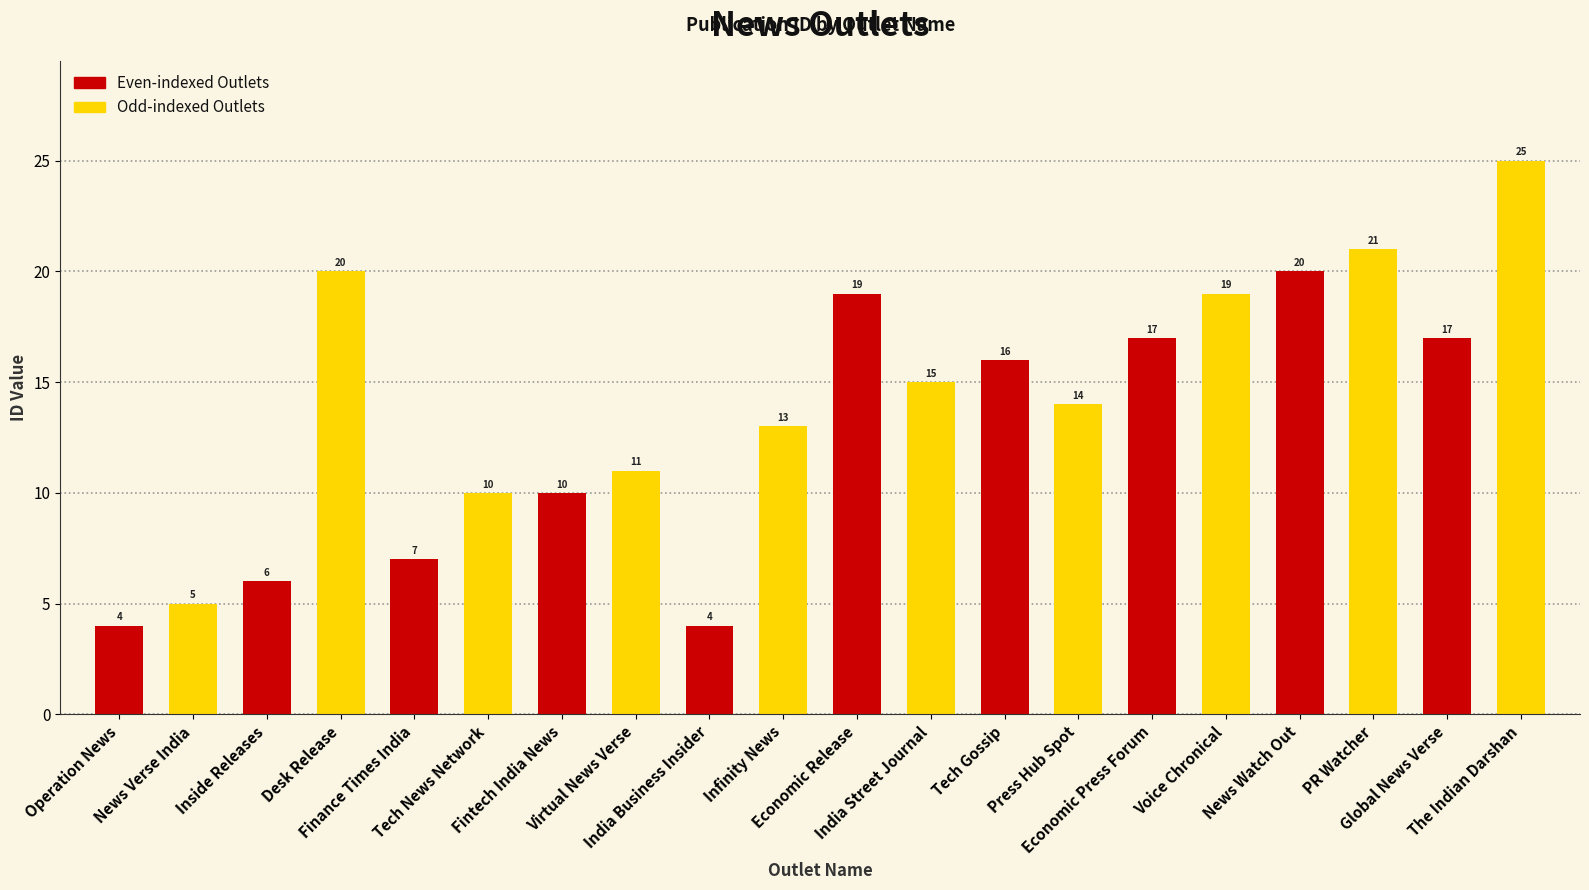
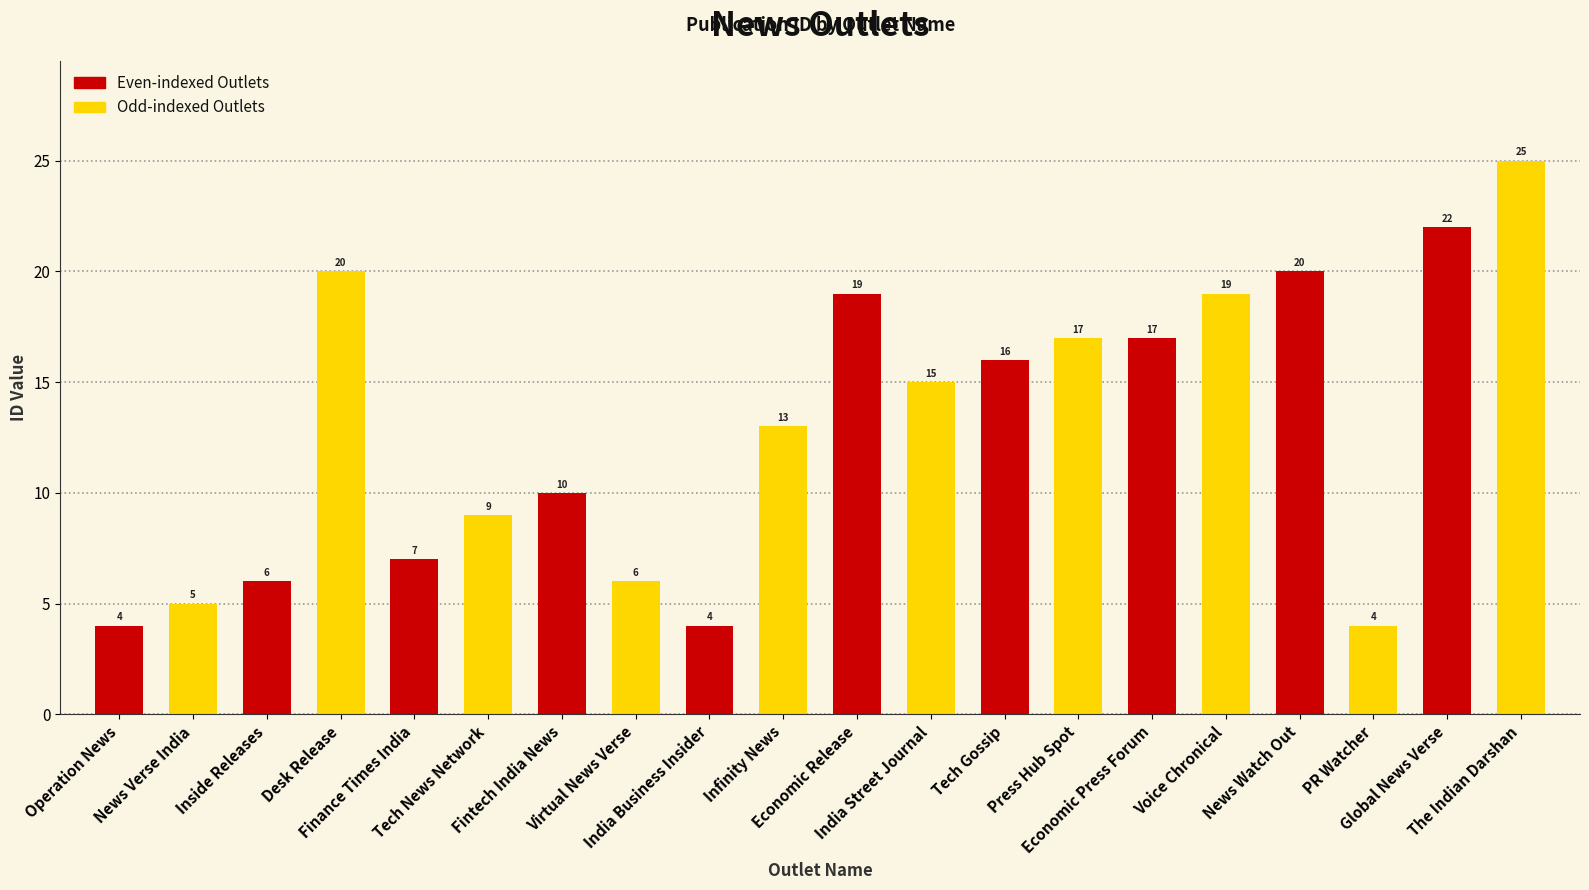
  {
    "Operation News": 4,
    "News Verse India": 5,
    "Inside Releases": 6,
    "Desk Release": 20,
    "Finance Times India": 7,
-   "Tech News Network": 10,
+   "Tech News Network": 9,
    "Fintech India News": 10,
-   "Virtual News Verse": 11,
+   "Virtual News Verse": 6,
    "India Business Insider": 4,
    "Infinity News": 13,
    "Economic Release": 19,
    "India Street Journal": 15,
    "Tech Gossip": 16,
-   "Press Hub Spot": 14,
+   "Press Hub Spot": 17,
    "Economic Press Forum": 17,
    "Voice Chronical": 19,
    "News Watch Out": 20,
-   "PR Watcher": 21,
-   "Global News Verse": 17,
+   "PR Watcher": 4,
+   "Global News Verse": 22,
    "The Indian Darshan": 25
  }
